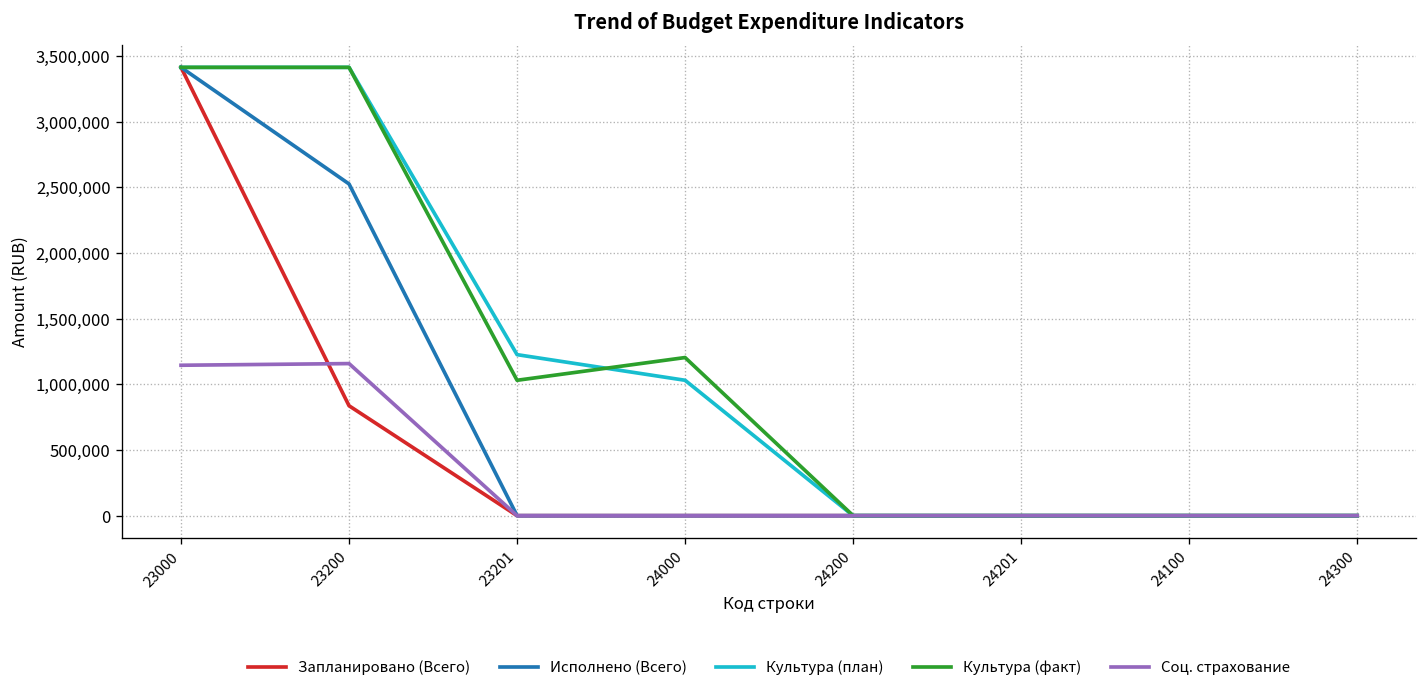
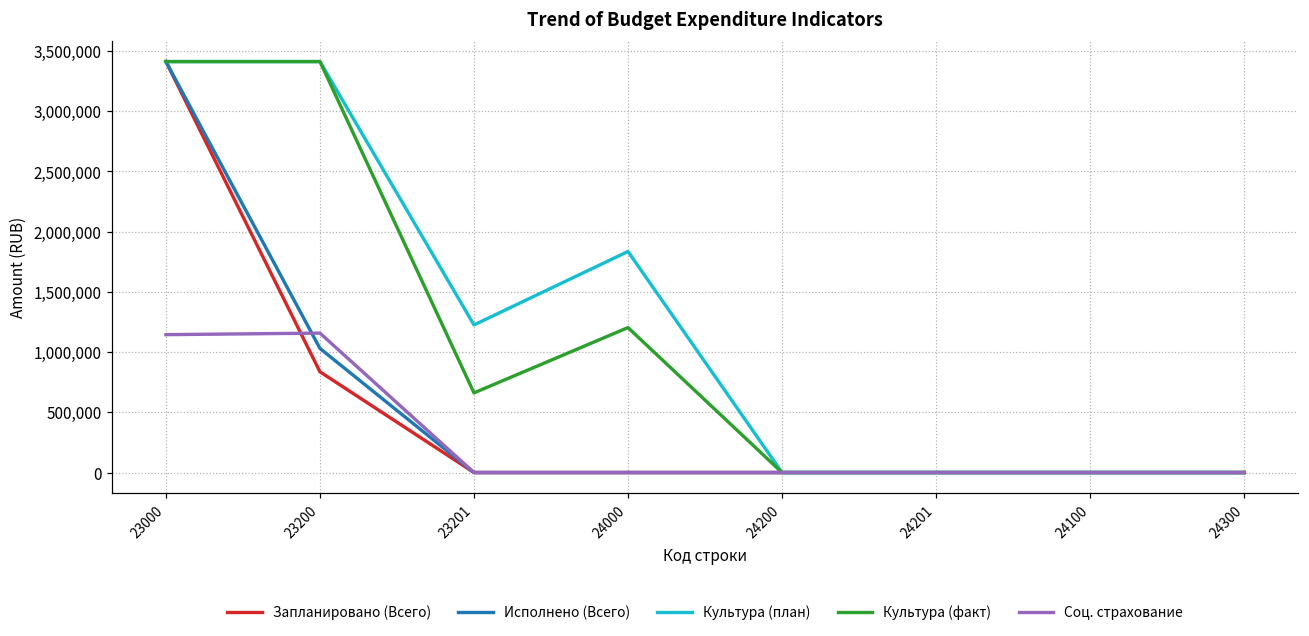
  {
    "Запланировано (Всего)": {
      "23200": "840,000"
    },
    "Исполнено (Всего)": {
-     "23200": "2,530,000"
+     "23200": "1,030,000"
    },
    "Культура (план)": {
      "23201": "1,230,000",
-     "24000": "1,030,000"
+     "24000": "1,840,000"
    },
    "Культура (факт)": {
-     "23201": "1,030,000",
+     "23201": "660,000",
      "24000": "1,200,000"
    },
    "Соц. страхование": {
      "23000": "1,150,000",
      "23200": "1,160,000"
    }
  }
